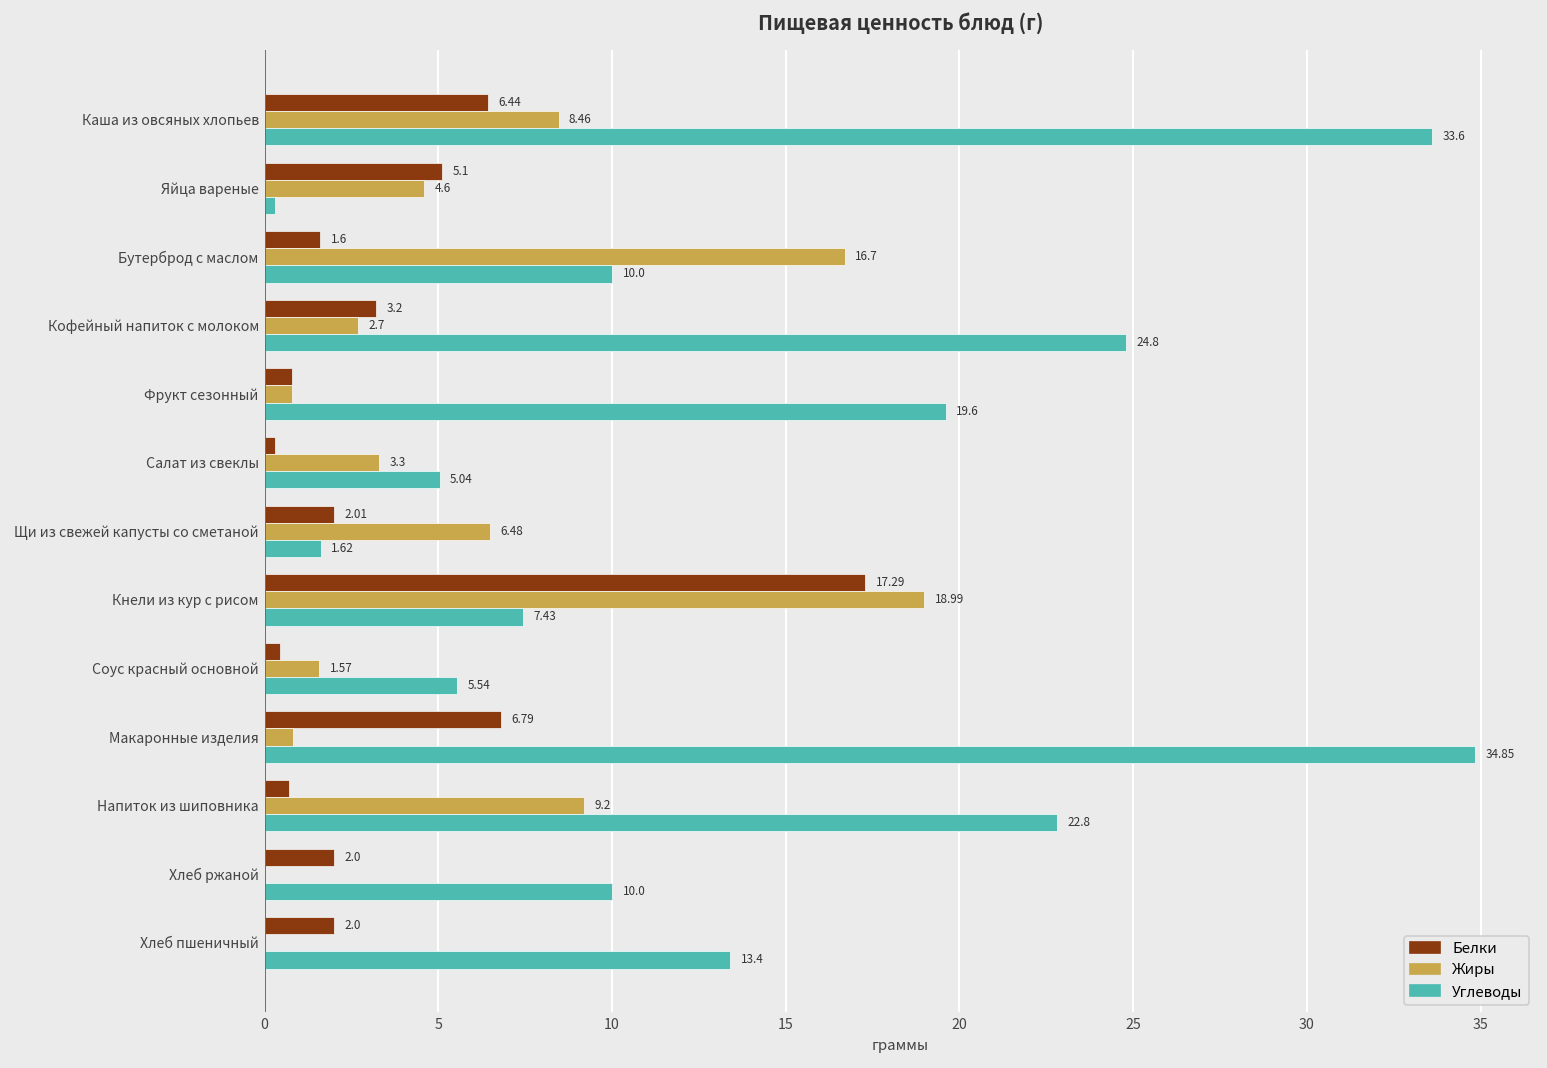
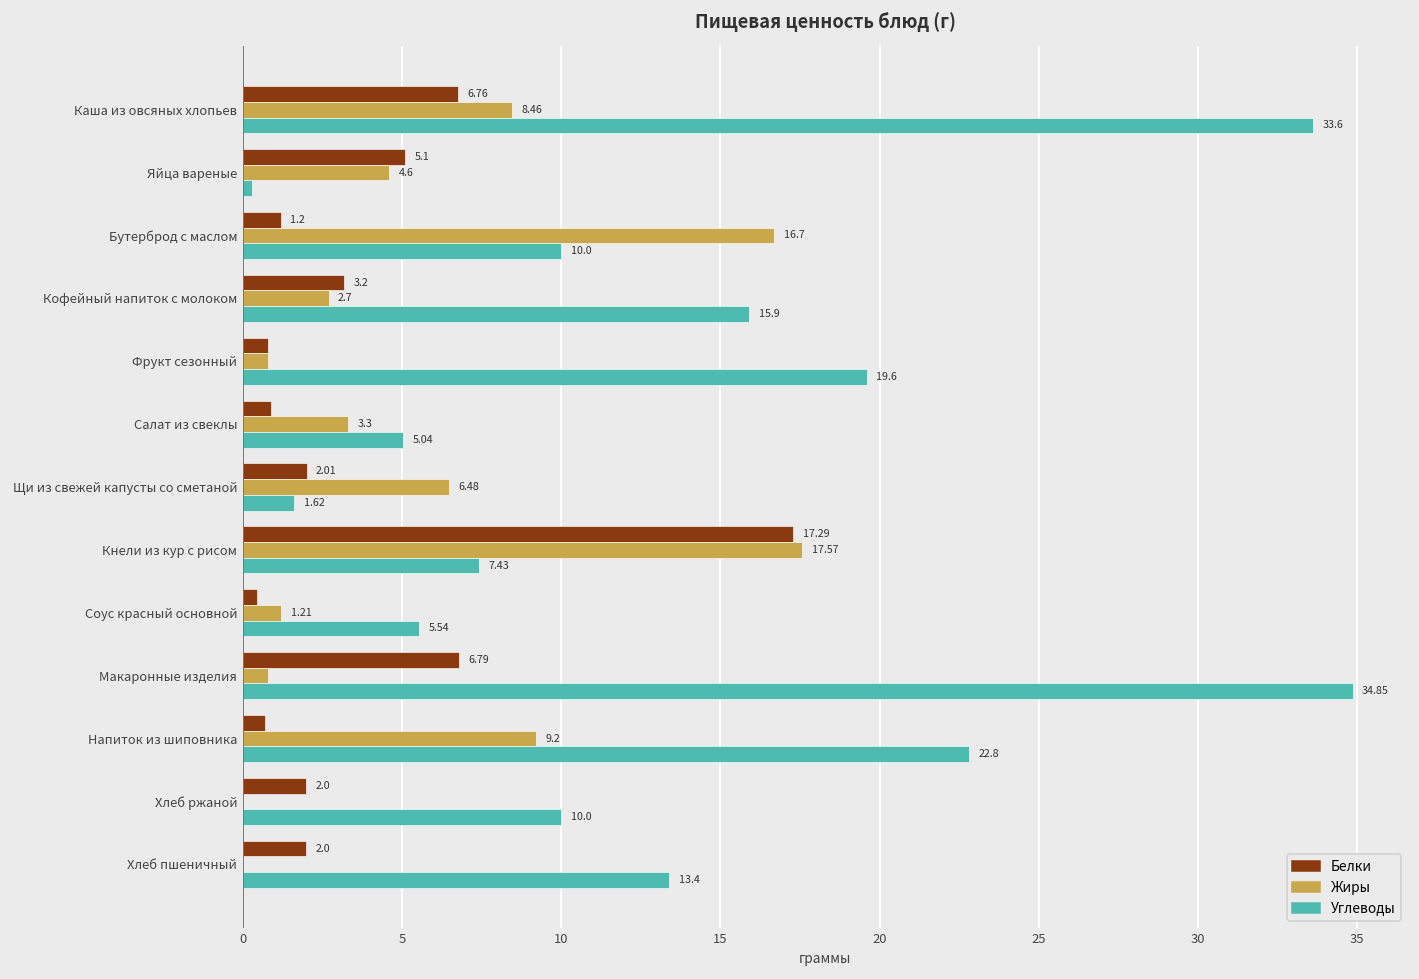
  {
    "Белки": {
-     "Каша из овсяных хлопьев": 6.44,
+     "Каша из овсяных хлопьев": 6.76,
      "Яйца вареные": 5.1,
-     "Бутерброд с маслом": 1.6,
+     "Бутерброд с маслом": 1.2,
      "Кофейный напиток с молоком": 3.2,
-     "Салат из свеклы": 0.3,
+     "Салат из свеклы": 0.9,
      "Щи из свежей капусты со сметаной": 2.01,
      "Кнели из кур с рисом": 17.29,
      "Макаронные изделия": 6.79,
      "Хлеб ржаной": 2.0,
      "Хлеб пшеничный": 2.0
    },
    "Жиры": {
      "Каша из овсяных хлопьев": 8.46,
      "Яйца вареные": 4.6,
      "Бутерброд с маслом": 16.7,
      "Кофейный напиток с молоком": 2.7,
      "Салат из свеклы": 3.3,
      "Щи из свежей капусты со сметаной": 6.48,
-     "Кнели из кур с рисом": 18.99,
-     "Соус красный основной": 1.57,
+     "Кнели из кур с рисом": 17.57,
+     "Соус красный основной": 1.21,
      "Напиток из шиповника": 9.2
    },
    "Углеводы": {
      "Каша из овсяных хлопьев": 33.6,
      "Бутерброд с маслом": 10.0,
-     "Кофейный напиток с молоком": 24.8,
+     "Кофейный напиток с молоком": 15.9,
      "Фрукт сезонный": 19.6,
      "Салат из свеклы": 5.04,
      "Щи из свежей капусты со сметаной": 1.62,
      "Кнели из кур с рисом": 7.43,
      "Соус красный основной": 5.54,
      "Макаронные изделия": 34.85,
      "Напиток из шиповника": 22.8,
      "Хлеб ржаной": 10.0,
      "Хлеб пшеничный": 13.4
    }
  }
